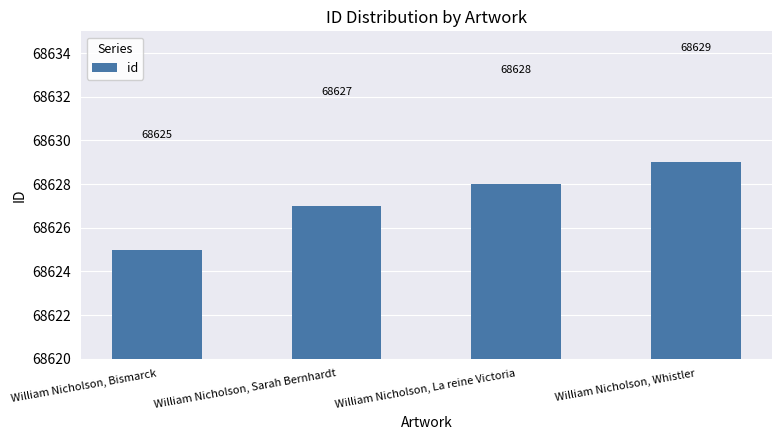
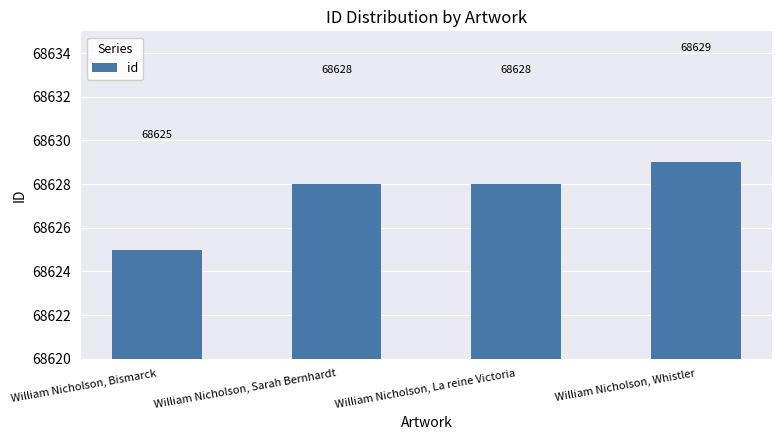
  {
-   "William Nicholson, Sarah Bernhardt": 68627
+   "William Nicholson, Sarah Bernhardt": 68628
  }
